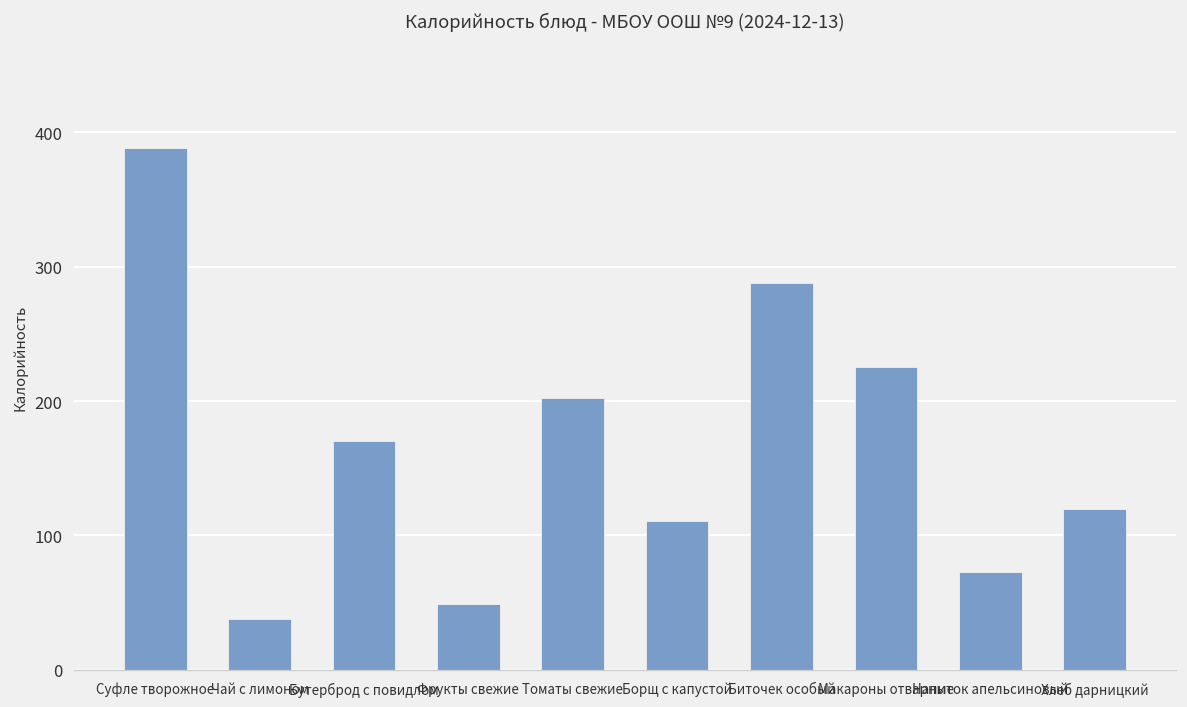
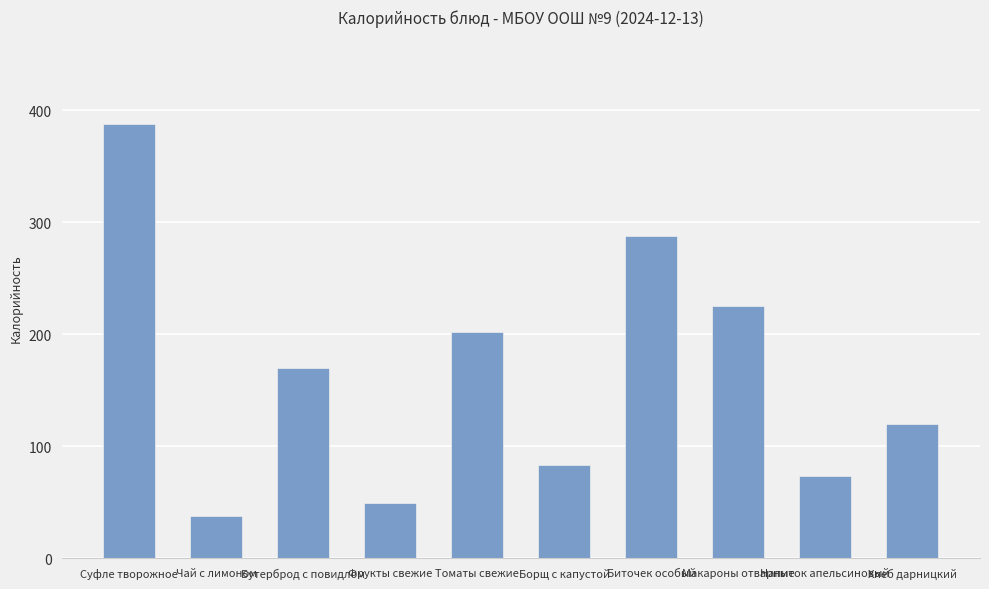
  {
    "Суфле творожное": 388,
    "Бутерброд с повидлом": 170,
    "Томаты свежие": 202,
-   "Борщ с капустой": 111
+   "Борщ с капустой": 83
  }
